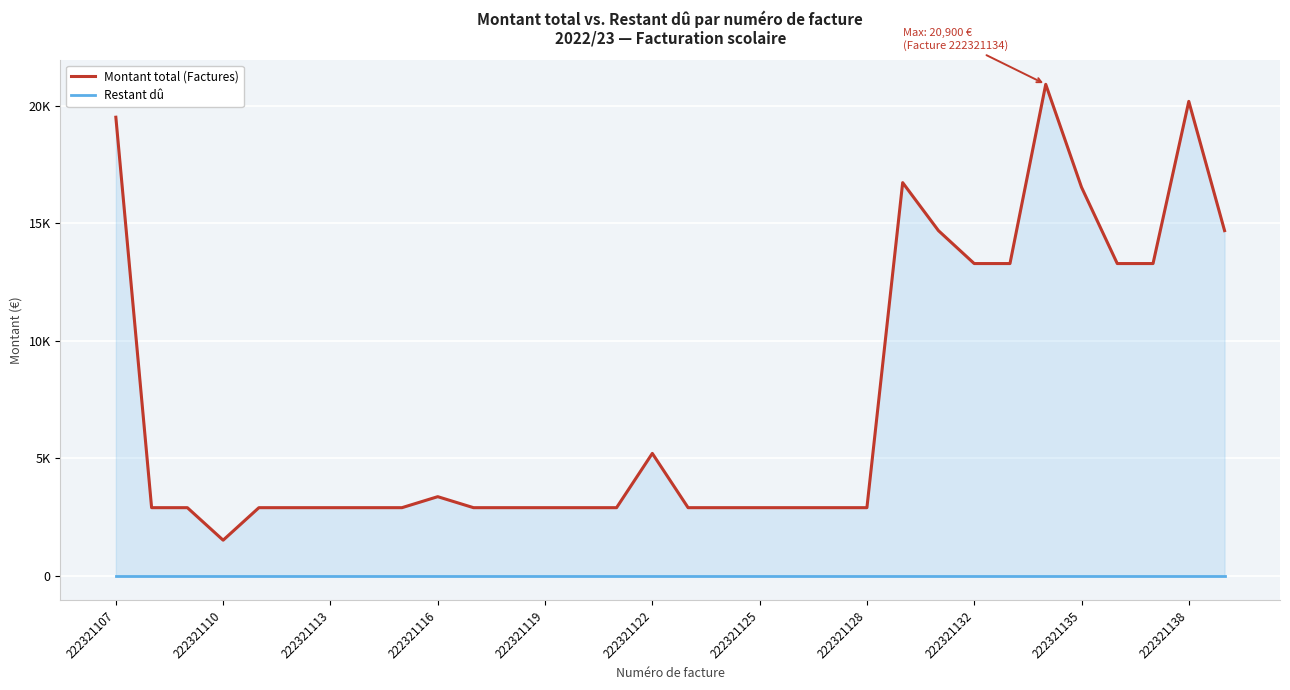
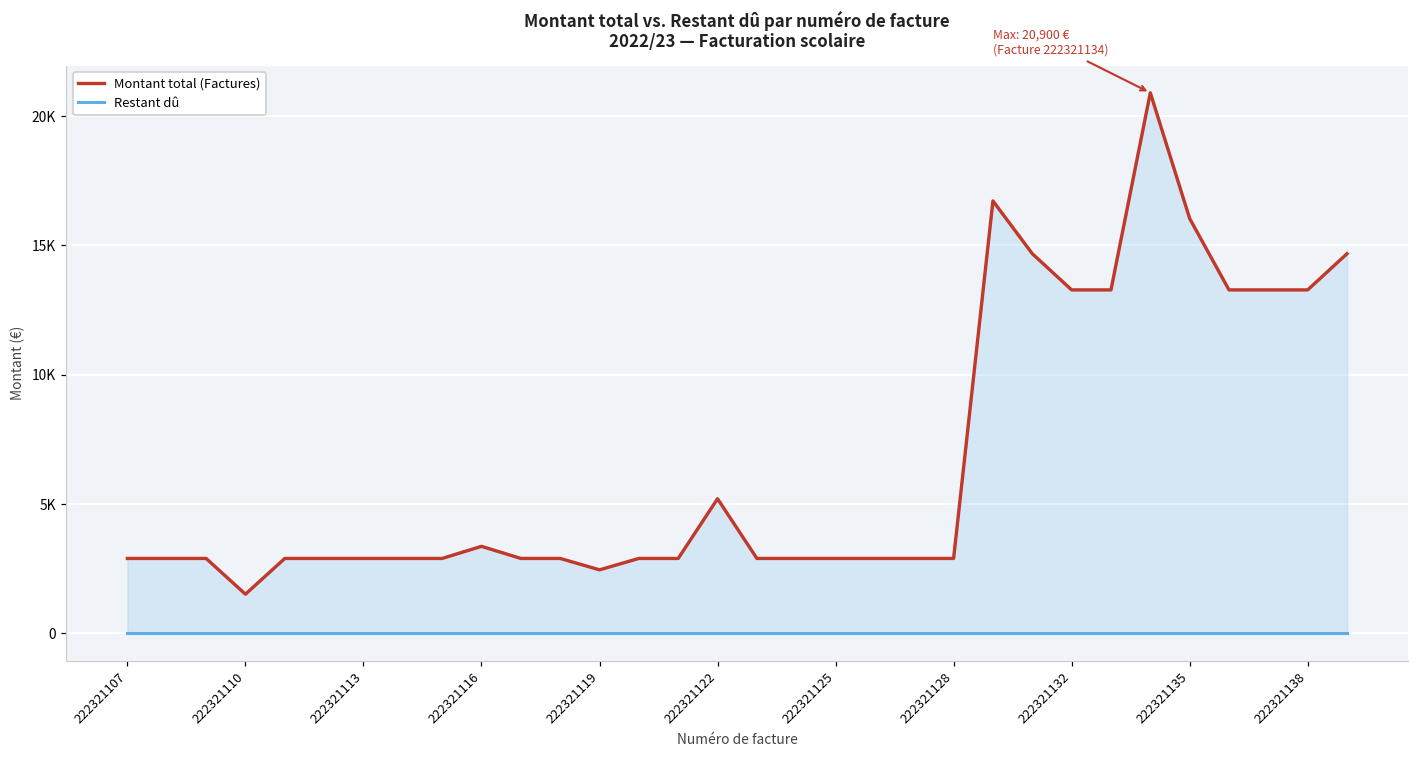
  {
    "Montant total (Factures)": {
-     "222321107": 19500,
+     "222321107": 2900,
      "222321110": 1500,
      "222321113": 2900,
      "222321116": 3400,
-     "222321119": 2900,
+     "222321119": 2500,
      "222321122": 5200,
      "222321125": 2900,
      "222321128": 2900,
      "222321132": 13300,
-     "222321135": 16500,
-     "222321138": 20200
+     "222321135": 16000,
+     "222321138": 13300
    },
    "Restant dû": {
      "222321107": 0,
      "222321110": 0,
      "222321113": 0,
      "222321116": 0,
      "222321119": 0,
      "222321122": 0,
      "222321125": 0,
      "222321128": 0,
      "222321132": 0,
      "222321135": 0,
      "222321138": 0
    }
  }
